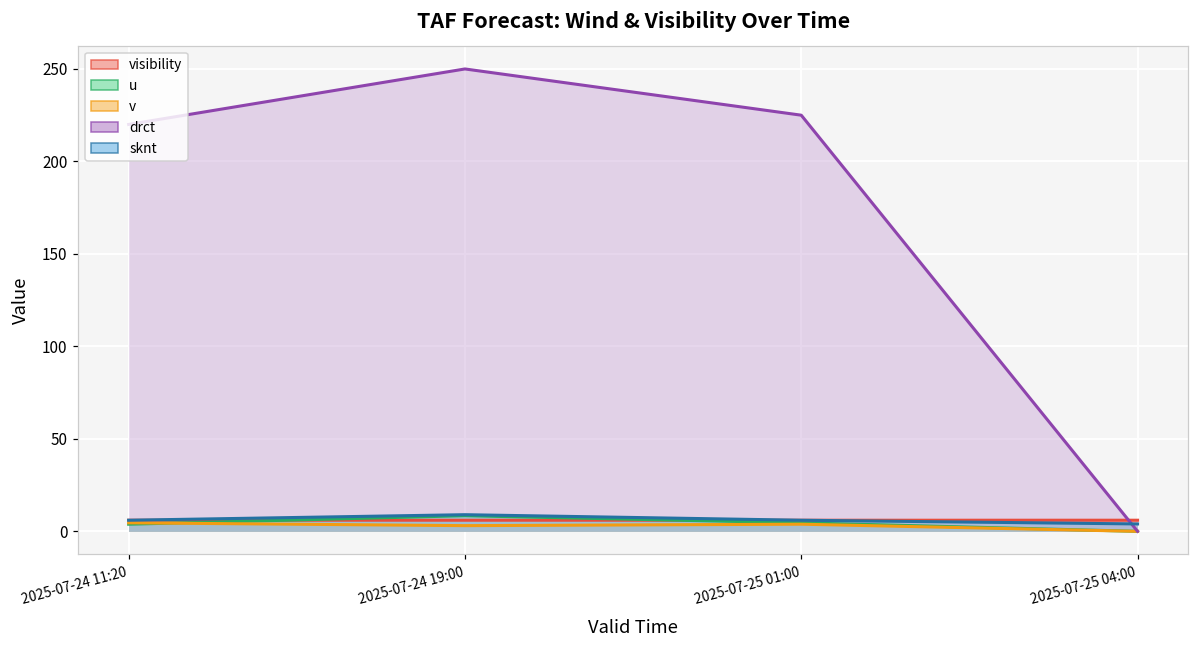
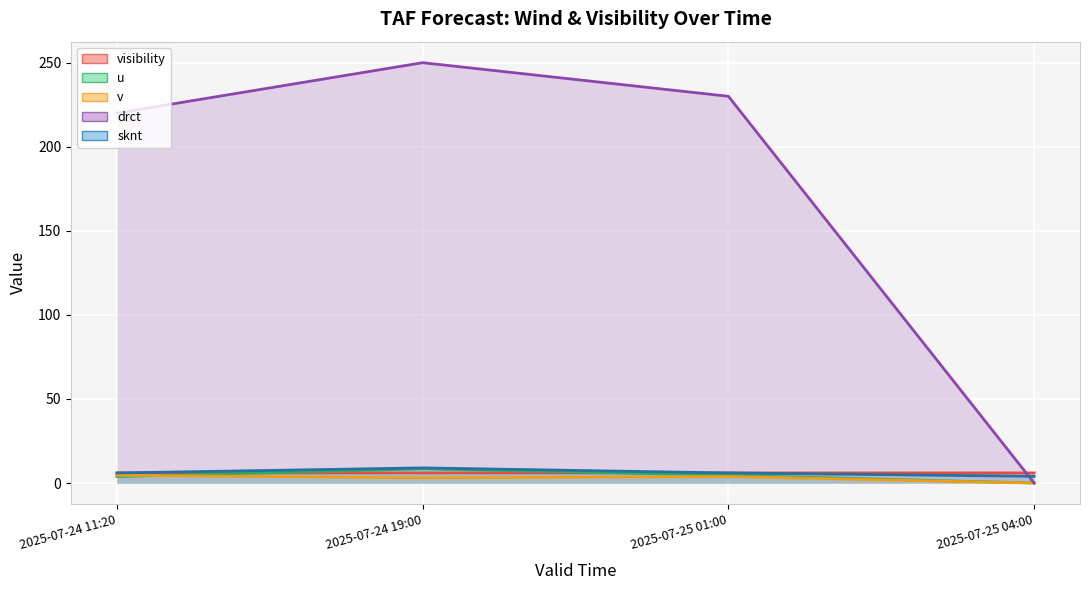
  {
    "drct": {
      "2025-07-24 19:00": 250,
-     "2025-07-25 01:00": 225
+     "2025-07-25 01:00": 230
    }
  }
